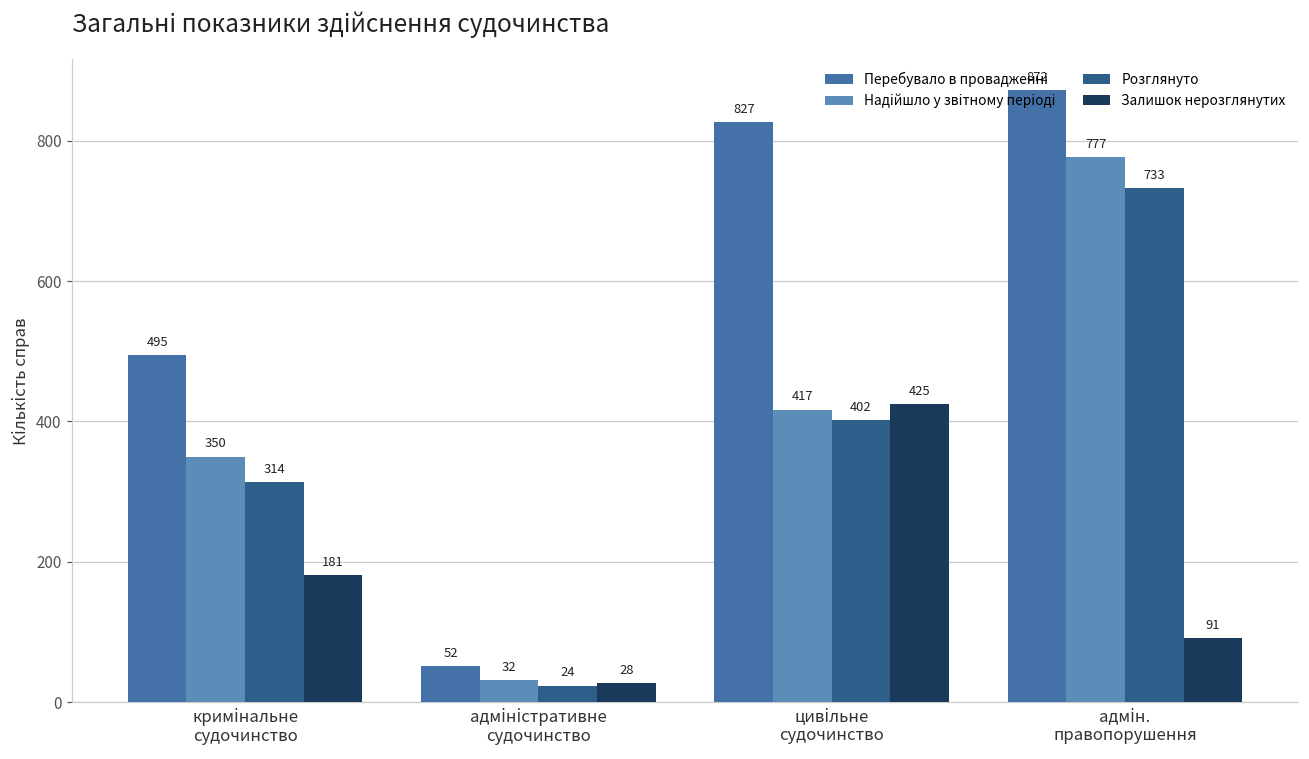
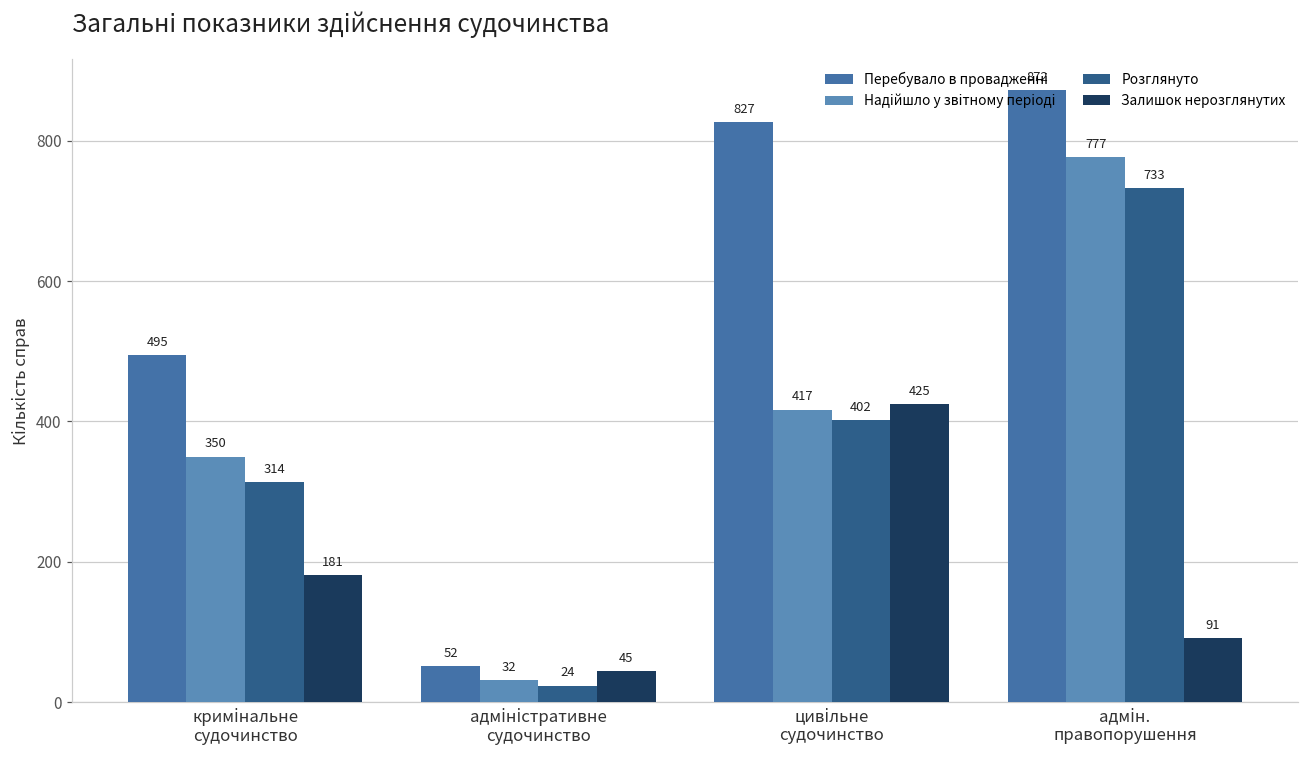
  {
    "Залишок нерозглянутих": {
      "кримінальне судочинство": 181,
-     "адміністративне судочинство": 28,
+     "адміністративне судочинство": 45,
      "цивільне судочинство": 425,
      "адмін. правопорушення": 91
    }
  }
